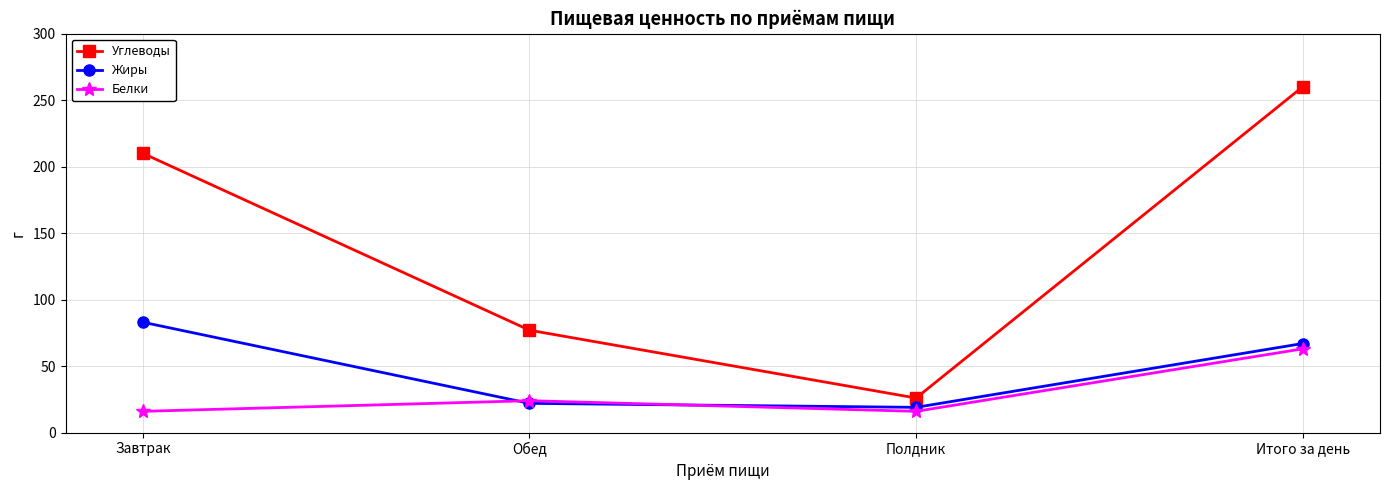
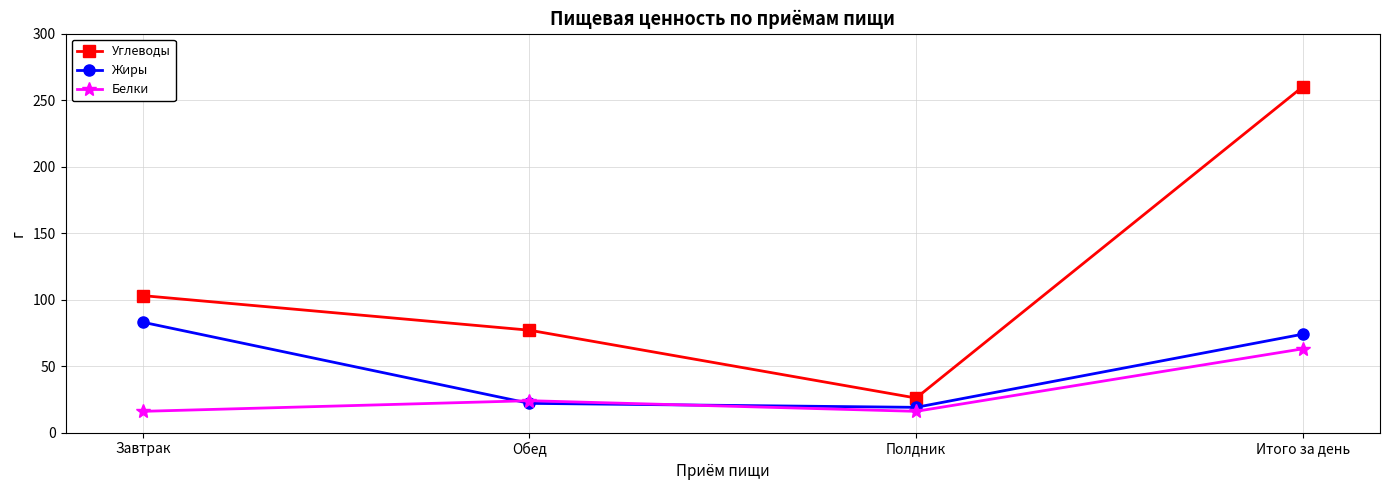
  {
    "Углеводы": {
-     "Завтрак": 210,
+     "Завтрак": 103,
      "Обед": 77,
      "Полдник": 26,
      "Итого за день": 260
    },
    "Жиры": {
      "Завтрак": 83,
      "Обед": 22,
      "Полдник": 19,
-     "Итого за день": 67
+     "Итого за день": 74
    },
    "Белки": {
      "Завтрак": 16,
      "Обед": 24,
      "Полдник": 16,
      "Итого за день": 63
    }
  }
